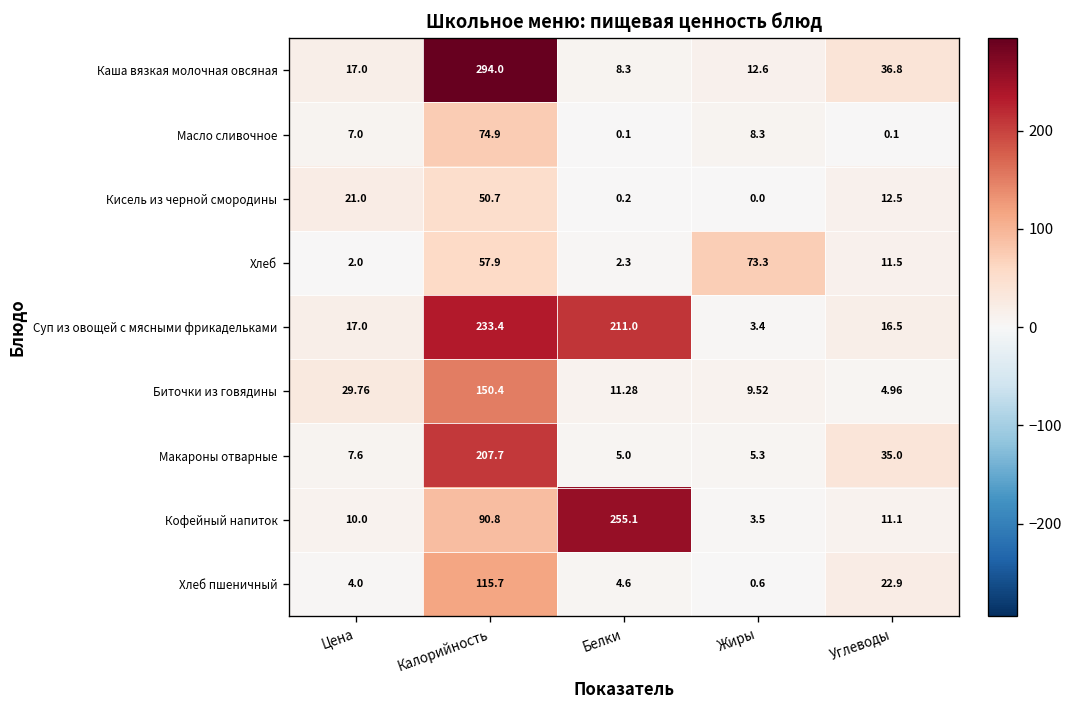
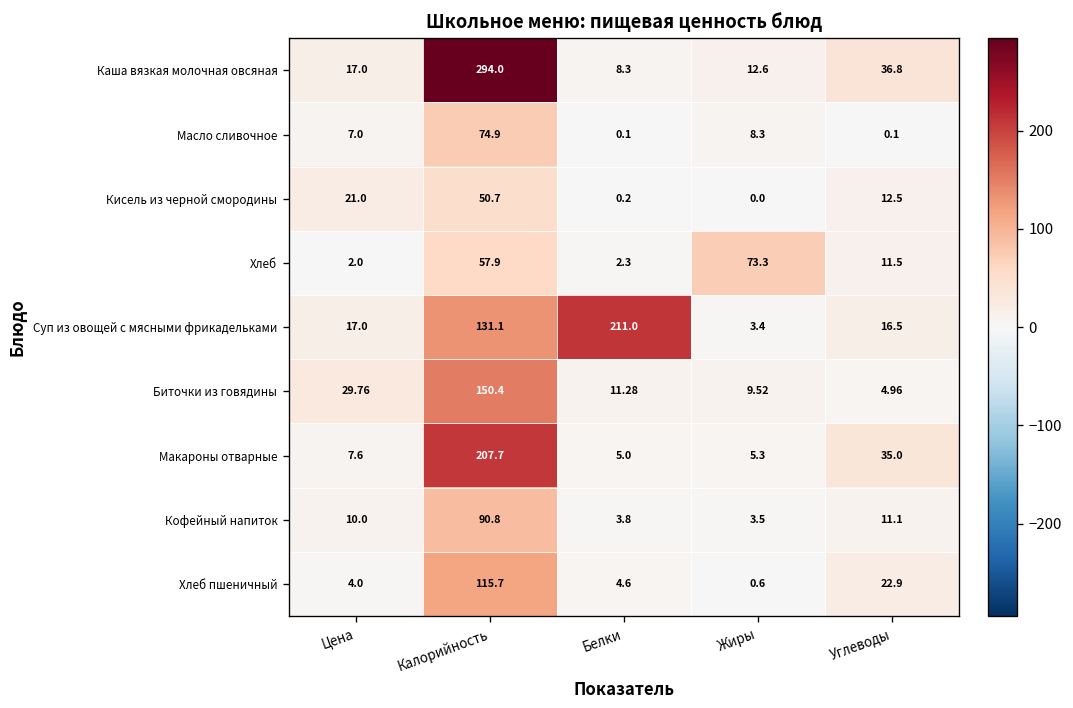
  {
    "Каша вязкая молочная овсяная": {
      "Цена": 17.0,
      "Калорийность": 294.0,
      "Белки": 8.3,
      "Жиры": 12.6,
      "Углеводы": 36.8
    },
    "Масло сливочное": {
      "Цена": 7.0,
      "Калорийность": 74.9,
      "Белки": 0.1,
      "Жиры": 8.3,
      "Углеводы": 0.1
    },
    "Кисель из черной смородины": {
      "Цена": 21.0,
      "Калорийность": 50.7,
      "Белки": 0.2,
      "Жиры": 0.0,
      "Углеводы": 12.5
    },
    "Хлеб": {
      "Цена": 2.0,
      "Калорийность": 57.9,
      "Белки": 2.3,
      "Жиры": 73.3,
      "Углеводы": 11.5
    },
    "Суп из овощей с мясными фрикадельками": {
      "Цена": 17.0,
-     "Калорийность": 233.4,
+     "Калорийность": 131.1,
      "Белки": 211.0,
      "Жиры": 3.4,
      "Углеводы": 16.5
    },
    "Биточки из говядины": {
      "Цена": 29.76,
      "Калорийность": 150.4,
      "Белки": 11.28,
      "Жиры": 9.52,
      "Углеводы": 4.96
    },
    "Макароны отварные": {
      "Цена": 7.6,
      "Калорийность": 207.7,
      "Белки": 5.0,
      "Жиры": 5.3,
      "Углеводы": 35.0
    },
    "Кофейный напиток": {
      "Цена": 10.0,
      "Калорийность": 90.8,
-     "Белки": 255.1,
+     "Белки": 3.8,
      "Жиры": 3.5,
      "Углеводы": 11.1
    },
    "Хлеб пшеничный": {
      "Цена": 4.0,
      "Калорийность": 115.7,
      "Белки": 4.6,
      "Жиры": 0.6,
      "Углеводы": 22.9
    }
  }
